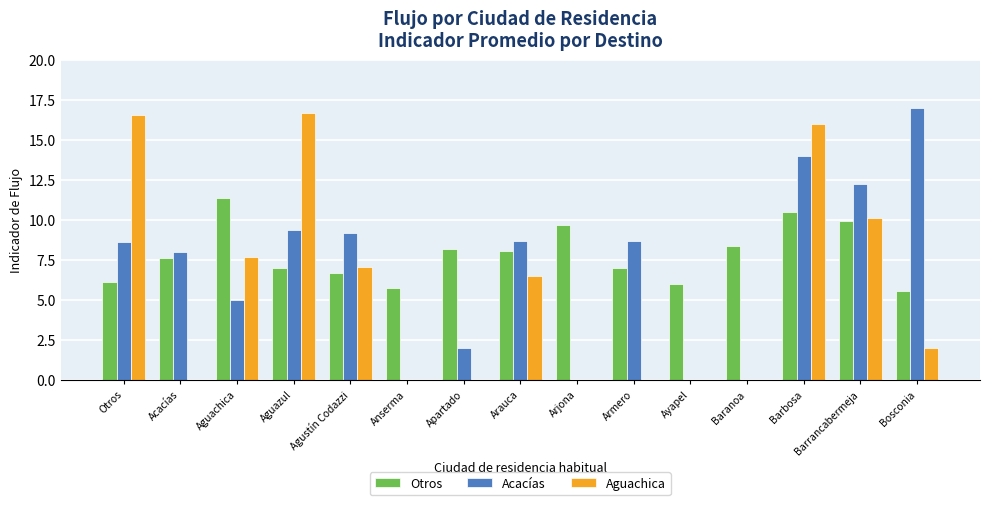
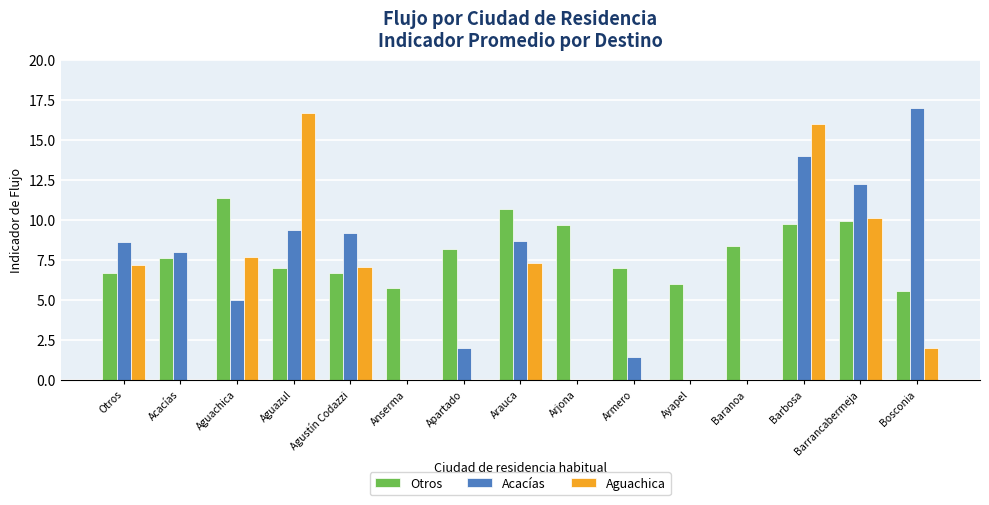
  {
    "Otros": {
-     "Otros": 6.1,
+     "Otros": 6.7,
      "Acacías": 7.6,
      "Aguachica": 11.4,
      "Aguazul": 7.0,
      "Agustín Codazzi": 6.7,
      "Anserma": 5.7,
      "Apartado": 8.2,
-     "Arauca": 8.1,
+     "Arauca": 10.7,
      "Arjona": 9.7,
      "Armero": 7.0,
      "Ayapel": 6.0,
      "Baranoa": 8.4,
-     "Barbosa": 10.5,
+     "Barbosa": 9.8,
      "Barrancabermeja": 9.9,
      "Bosconia": 5.6
    },
    "Acacías": {
      "Otros": 8.6,
      "Acacías": 8.0,
      "Aguachica": 5.0,
      "Aguazul": 9.4,
      "Agustín Codazzi": 9.2,
      "Anserma": 0.0,
      "Apartado": 2.0,
      "Arauca": 8.7,
      "Arjona": 0.0,
-     "Armero": 8.7,
+     "Armero": 1.5,
      "Ayapel": 0.0,
      "Baranoa": 0.0,
      "Barbosa": 14.0,
      "Barrancabermeja": 12.2,
      "Bosconia": 17.0
    },
    "Aguachica": {
-     "Otros": 16.6,
+     "Otros": 7.2,
      "Acacías": 0.0,
      "Aguachica": 7.7,
      "Aguazul": 16.7,
      "Agustín Codazzi": 7.1,
      "Anserma": 0.0,
      "Apartado": 0.0,
-     "Arauca": 6.5,
+     "Arauca": 7.3,
      "Arjona": 0.0,
      "Armero": 0.0,
      "Ayapel": 0.0,
      "Baranoa": 0.0,
      "Barbosa": 16.0,
      "Barrancabermeja": 10.1,
      "Bosconia": 2.0
    }
  }
